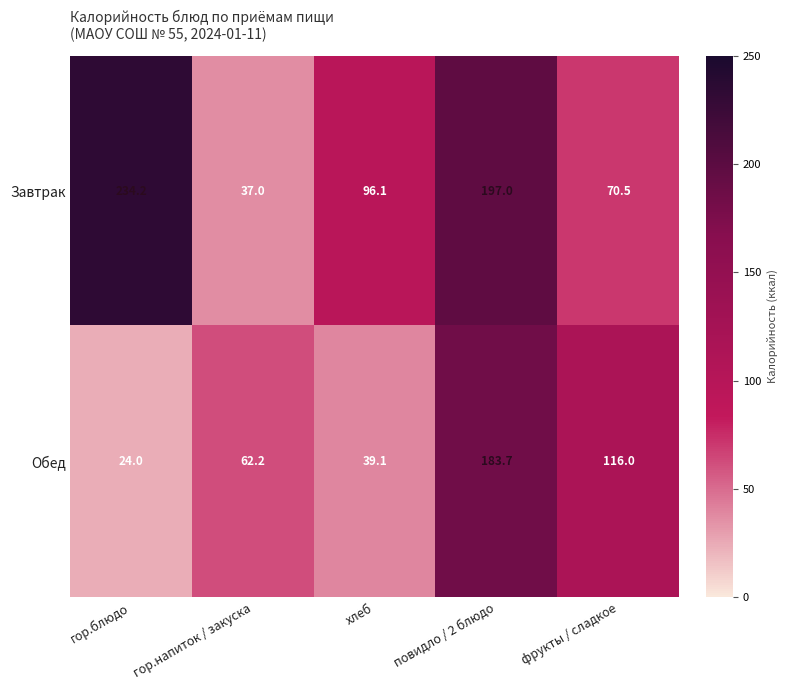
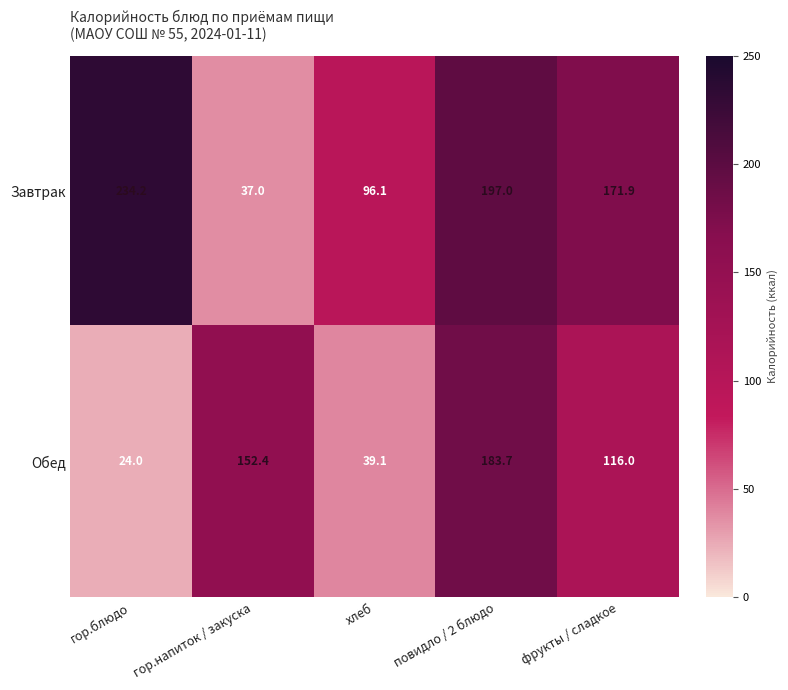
  {
    "Завтрак": {
      "гор.напиток / закуска": 37.0,
      "хлеб": 96.1,
      "повидло / 2 блюдо": 197.0,
-     "фрукты / сладкое": 70.5
+     "фрукты / сладкое": 171.9
    },
    "Обед": {
      "гор.блюдо": 24.0,
-     "гор.напиток / закуска": 62.2,
+     "гор.напиток / закуска": 152.4,
      "хлеб": 39.1,
      "повидло / 2 блюдо": 183.7,
      "фрукты / сладкое": 116.0
    }
  }
